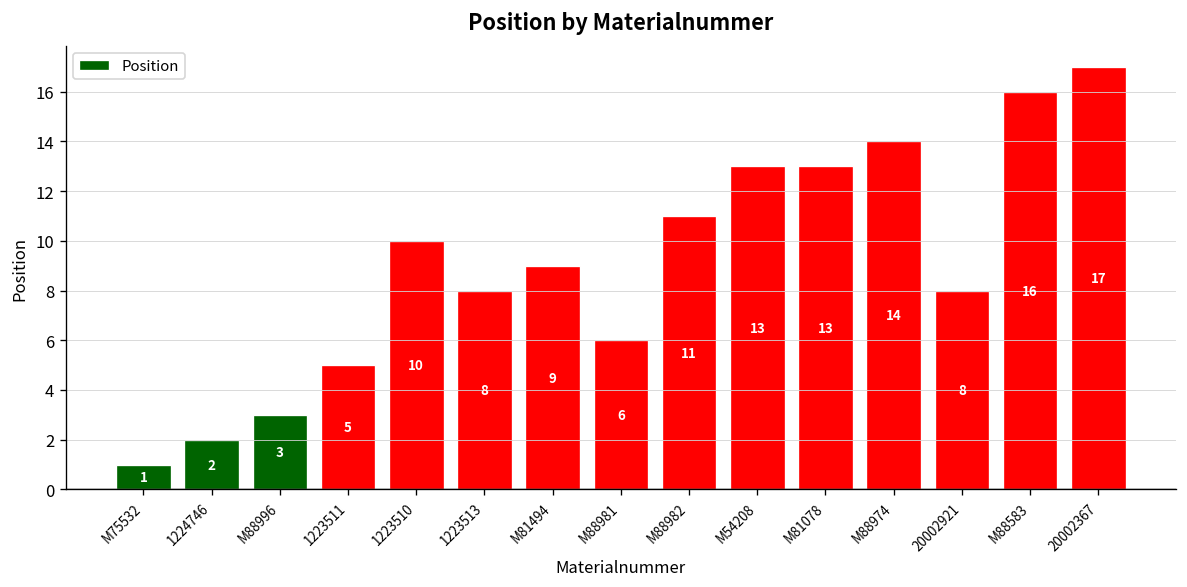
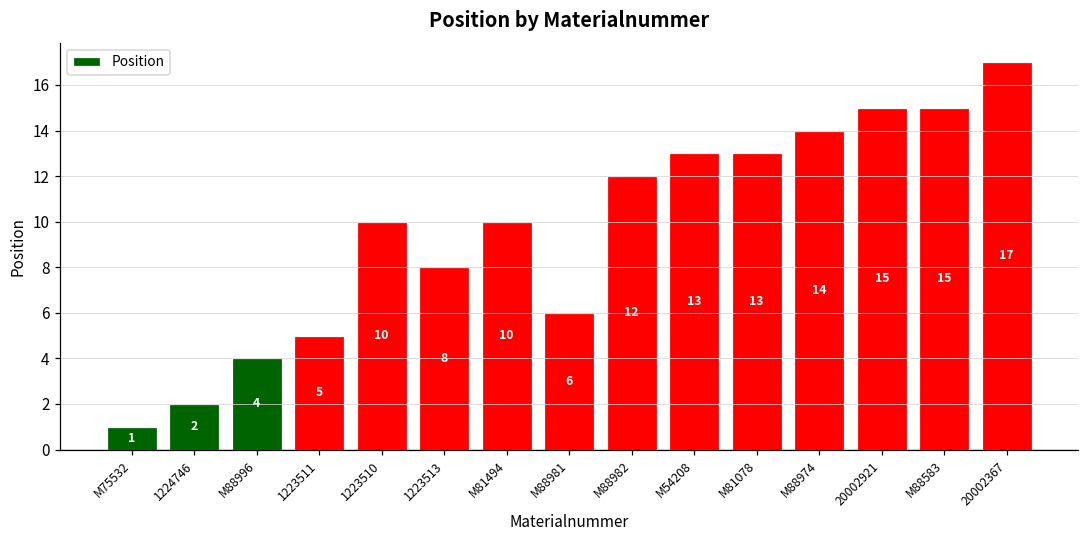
  {
    "M75532": 1,
    "1224746": 2,
-   "M88996": 3,
+   "M88996": 4,
    "1223511": 5,
    "1223510": 10,
    "1223513": 8,
-   "M81494": 9,
+   "M81494": 10,
    "M88981": 6,
-   "M88982": 11,
+   "M88982": 12,
    "M54208": 13,
    "M81078": 13,
    "M88974": 14,
-   "20002921": 8,
-   "M88583": 16,
+   "20002921": 15,
+   "M88583": 15,
    "20002367": 17
  }
